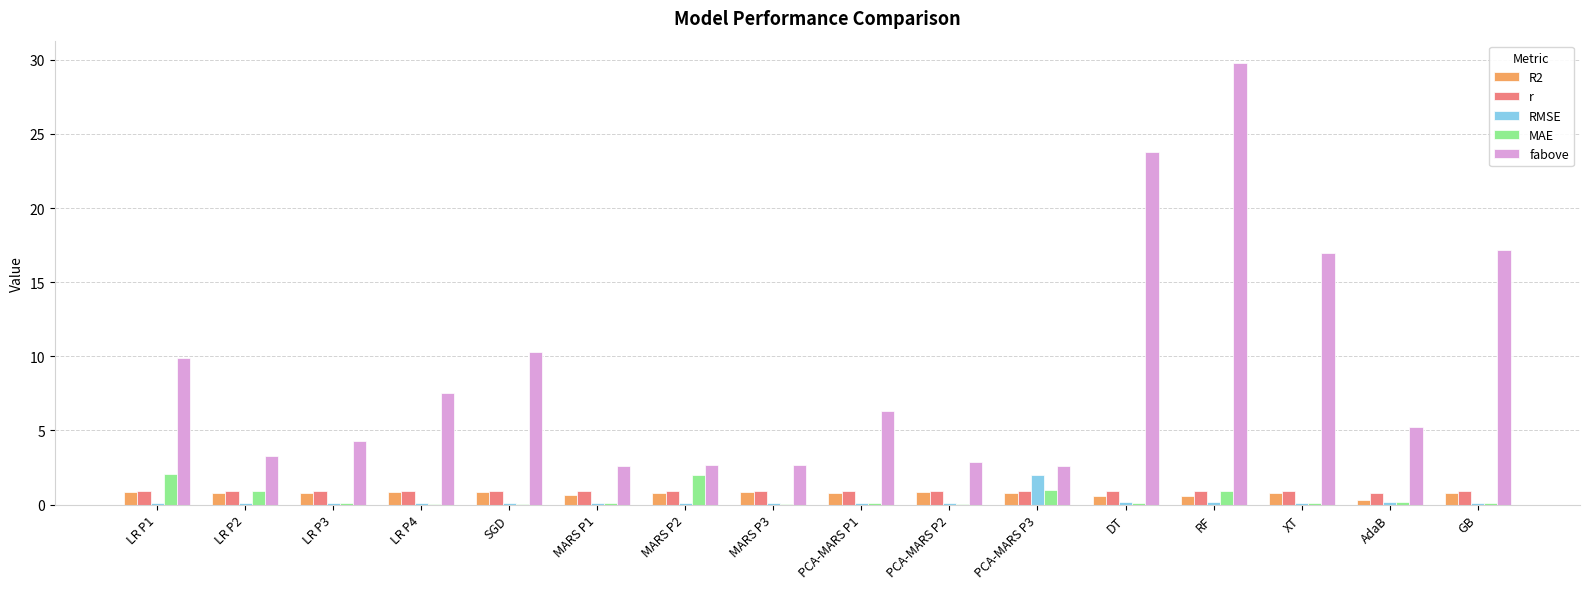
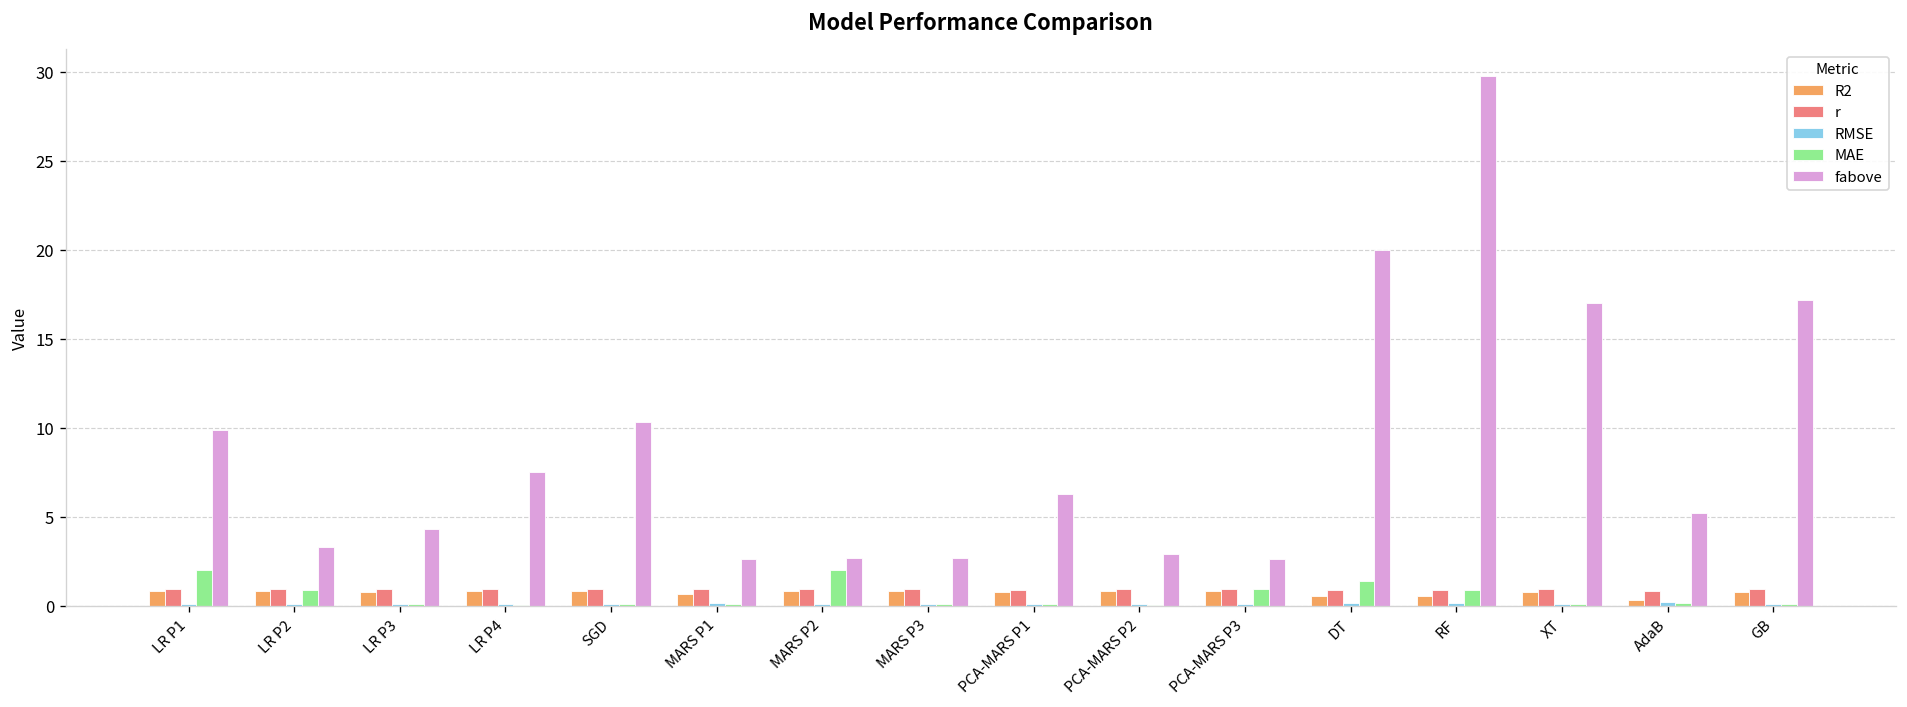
  {
    "RMSE": {
-     "PCA-MARS P3": 2.0,
+     "PCA-MARS P3": 0.1,
      "AdaB": 0.2
    },
    "MAE": {
      "LR P1": 2.0,
      "LR P2": 0.9,
      "MARS P2": 2.0,
      "PCA-MARS P3": 1.0,
-     "DT": 0.1,
+     "DT": 1.4,
      "RF": 0.9
    },
    "fabove": {
      "LR P1": 9.9,
      "LR P2": 3.3,
      "LR P3": 4.3,
      "LR P4": 7.5,
      "SGD": 10.3,
      "MARS P1": 2.6,
      "MARS P2": 2.7,
      "MARS P3": 2.7,
      "PCA-MARS P1": 6.3,
      "PCA-MARS P2": 2.9,
      "PCA-MARS P3": 2.6,
-     "DT": 23.8,
+     "DT": 20.0,
      "RF": 29.8,
      "XT": 17.0,
      "AdaB": 5.2,
      "GB": 17.2
    }
  }
